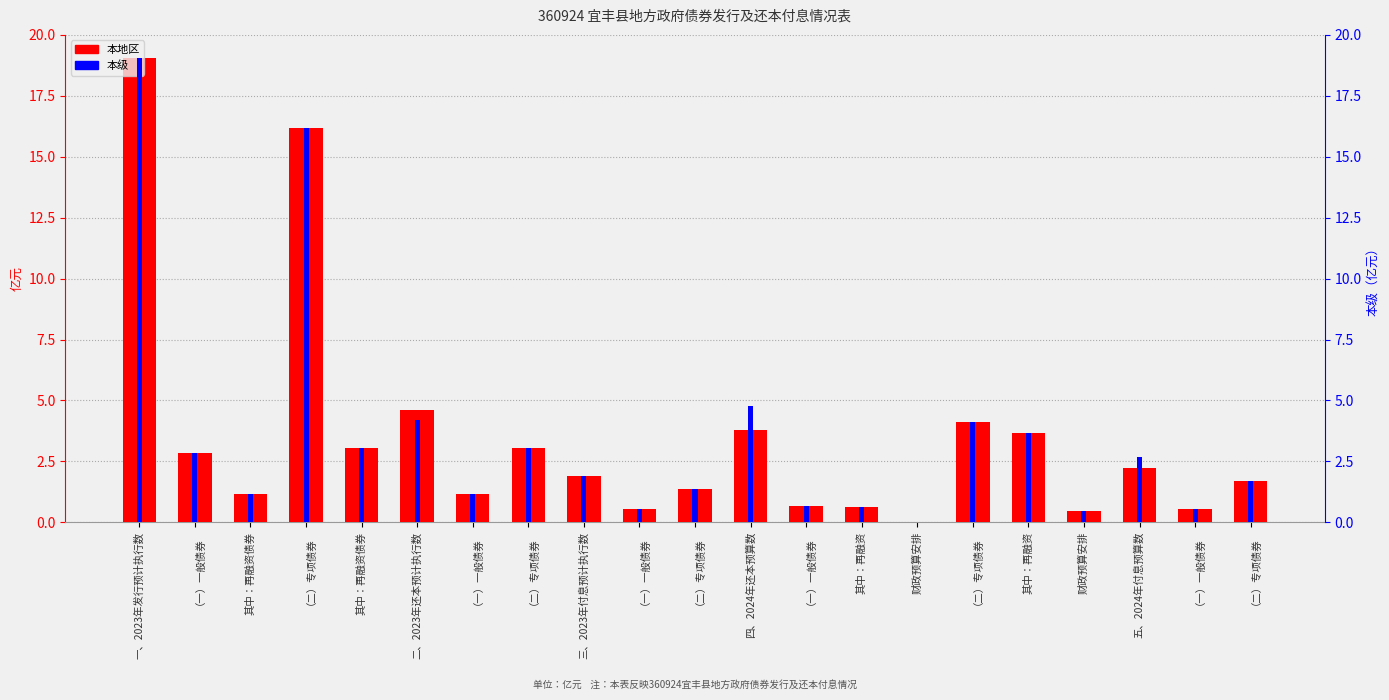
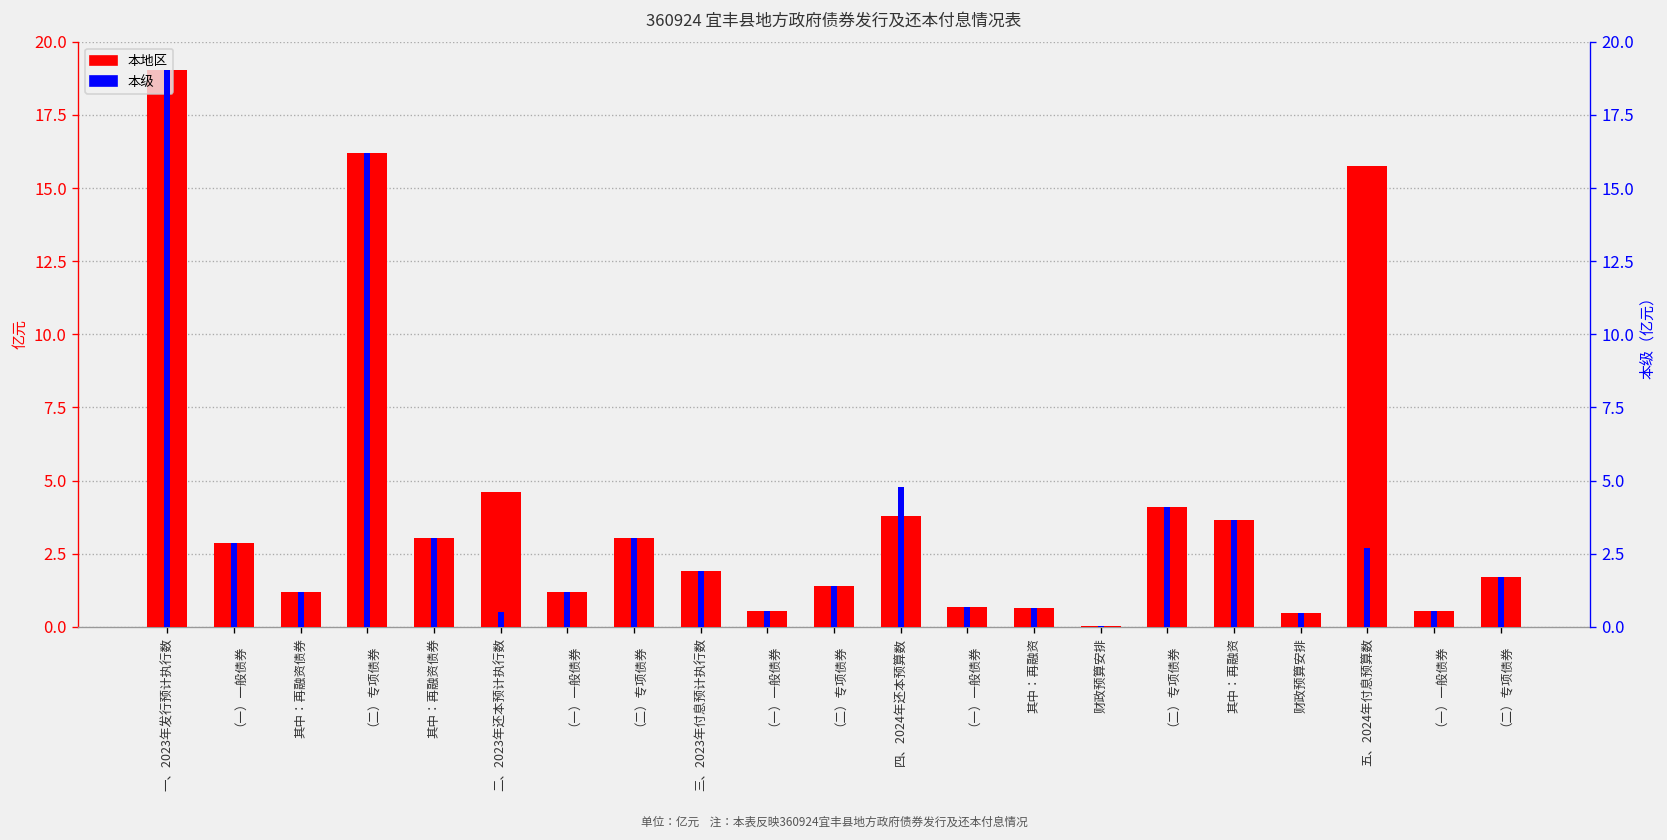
  {
    "本地区": {
      "二、2023年还本预计执行数": 4.6,
      "三、2023年付息预计执行数": 1.9,
      "四、2024年还本预算数": 3.8,
-     "五、2024年付息预算数": 2.2
+     "五、2024年付息预算数": 15.8
    },
    "本级": {
-     "二、2023年还本预计执行数": 4.2,
+     "二、2023年还本预计执行数": 0.5,
      "三、2023年付息预计执行数": 1.9,
      "四、2024年还本预算数": 4.8,
      "五、2024年付息预算数": 2.7
    }
  }
